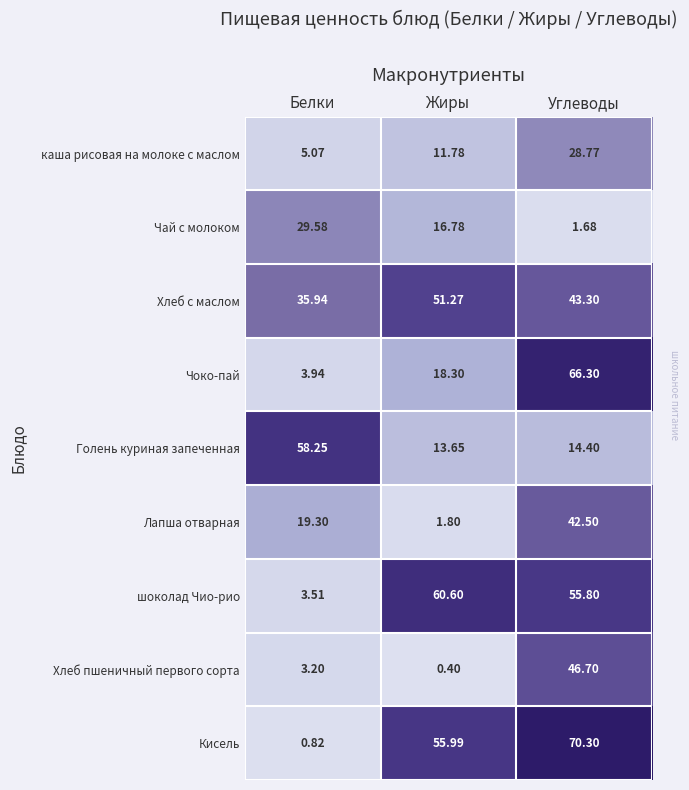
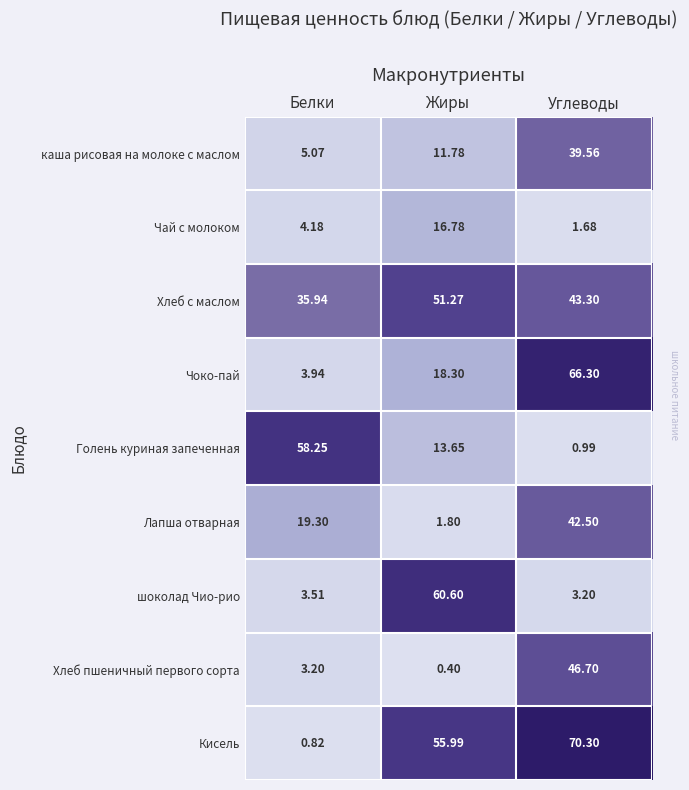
  {
    "каша рисовая на молоке с маслом": {
      "Белки": 5.07,
      "Жиры": 11.78,
-     "Углеводы": 28.77
+     "Углеводы": 39.56
    },
    "Чай с молоком": {
-     "Белки": 29.58,
+     "Белки": 4.18,
      "Жиры": 16.78,
      "Углеводы": 1.68
    },
    "Хлеб с маслом": {
      "Белки": 35.94,
      "Жиры": 51.27,
      "Углеводы": 43.30
    },
    "Чоко-пай": {
      "Белки": 3.94,
      "Жиры": 18.30,
      "Углеводы": 66.30
    },
    "Голень куриная запеченная": {
      "Белки": 58.25,
      "Жиры": 13.65,
-     "Углеводы": 14.40
+     "Углеводы": 0.99
    },
    "Лапша отварная": {
      "Белки": 19.30,
      "Жиры": 1.80,
      "Углеводы": 42.50
    },
    "шоколад Чио-рио": {
      "Белки": 3.51,
      "Жиры": 60.60,
-     "Углеводы": 55.80
+     "Углеводы": 3.20
    },
    "Хлеб пшеничный первого сорта": {
      "Белки": 3.20,
      "Жиры": 0.40,
      "Углеводы": 46.70
    },
    "Кисель": {
      "Белки": 0.82,
      "Жиры": 55.99,
      "Углеводы": 70.30
    }
  }
